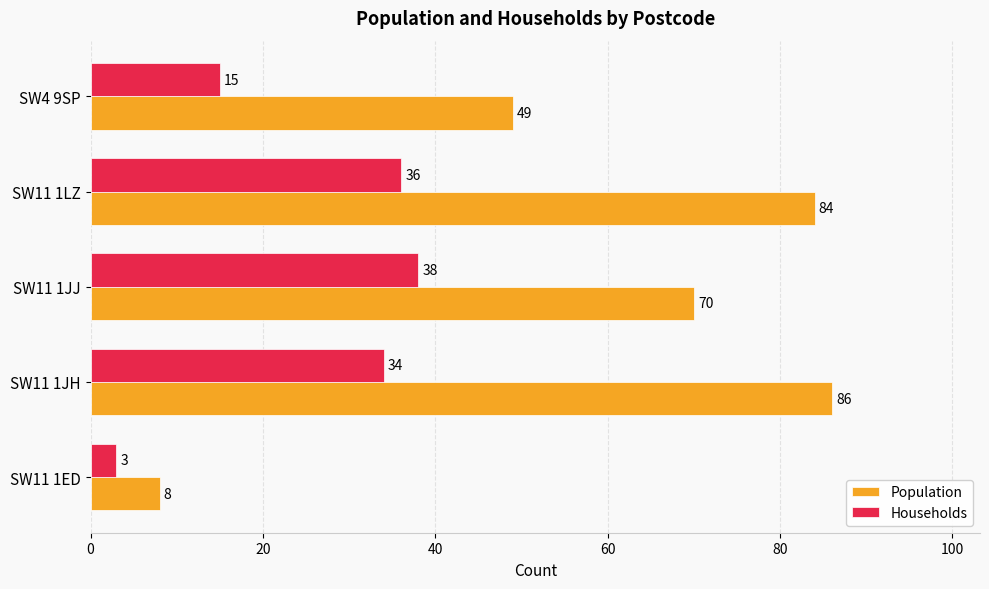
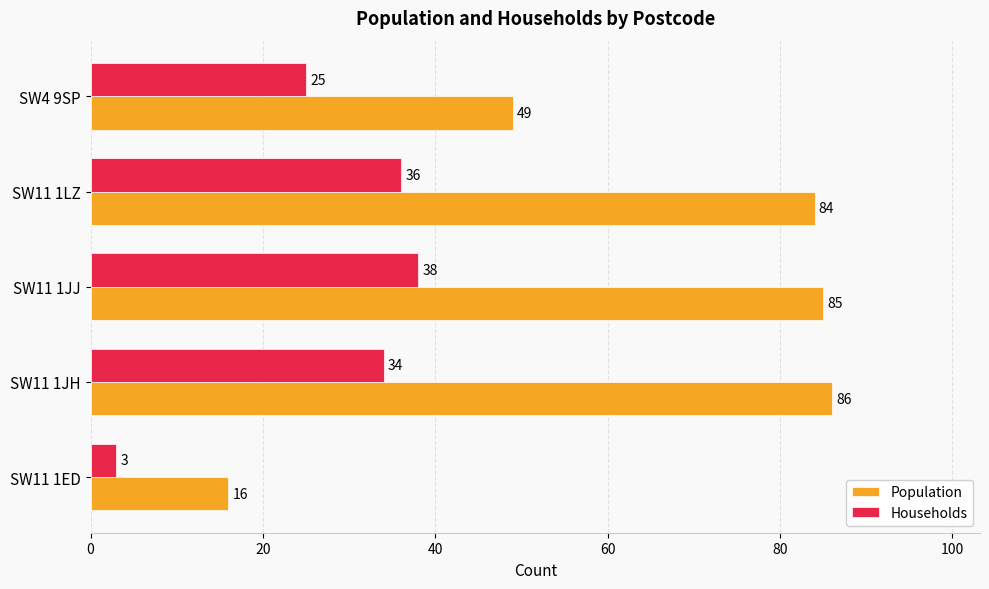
  {
    "Population": {
      "SW4 9SP": 49,
      "SW11 1LZ": 84,
-     "SW11 1JJ": 70,
+     "SW11 1JJ": 85,
      "SW11 1JH": 86,
-     "SW11 1ED": 8
+     "SW11 1ED": 16
    },
    "Households": {
-     "SW4 9SP": 15,
+     "SW4 9SP": 25,
      "SW11 1LZ": 36,
      "SW11 1JJ": 38,
      "SW11 1JH": 34,
      "SW11 1ED": 3
    }
  }
